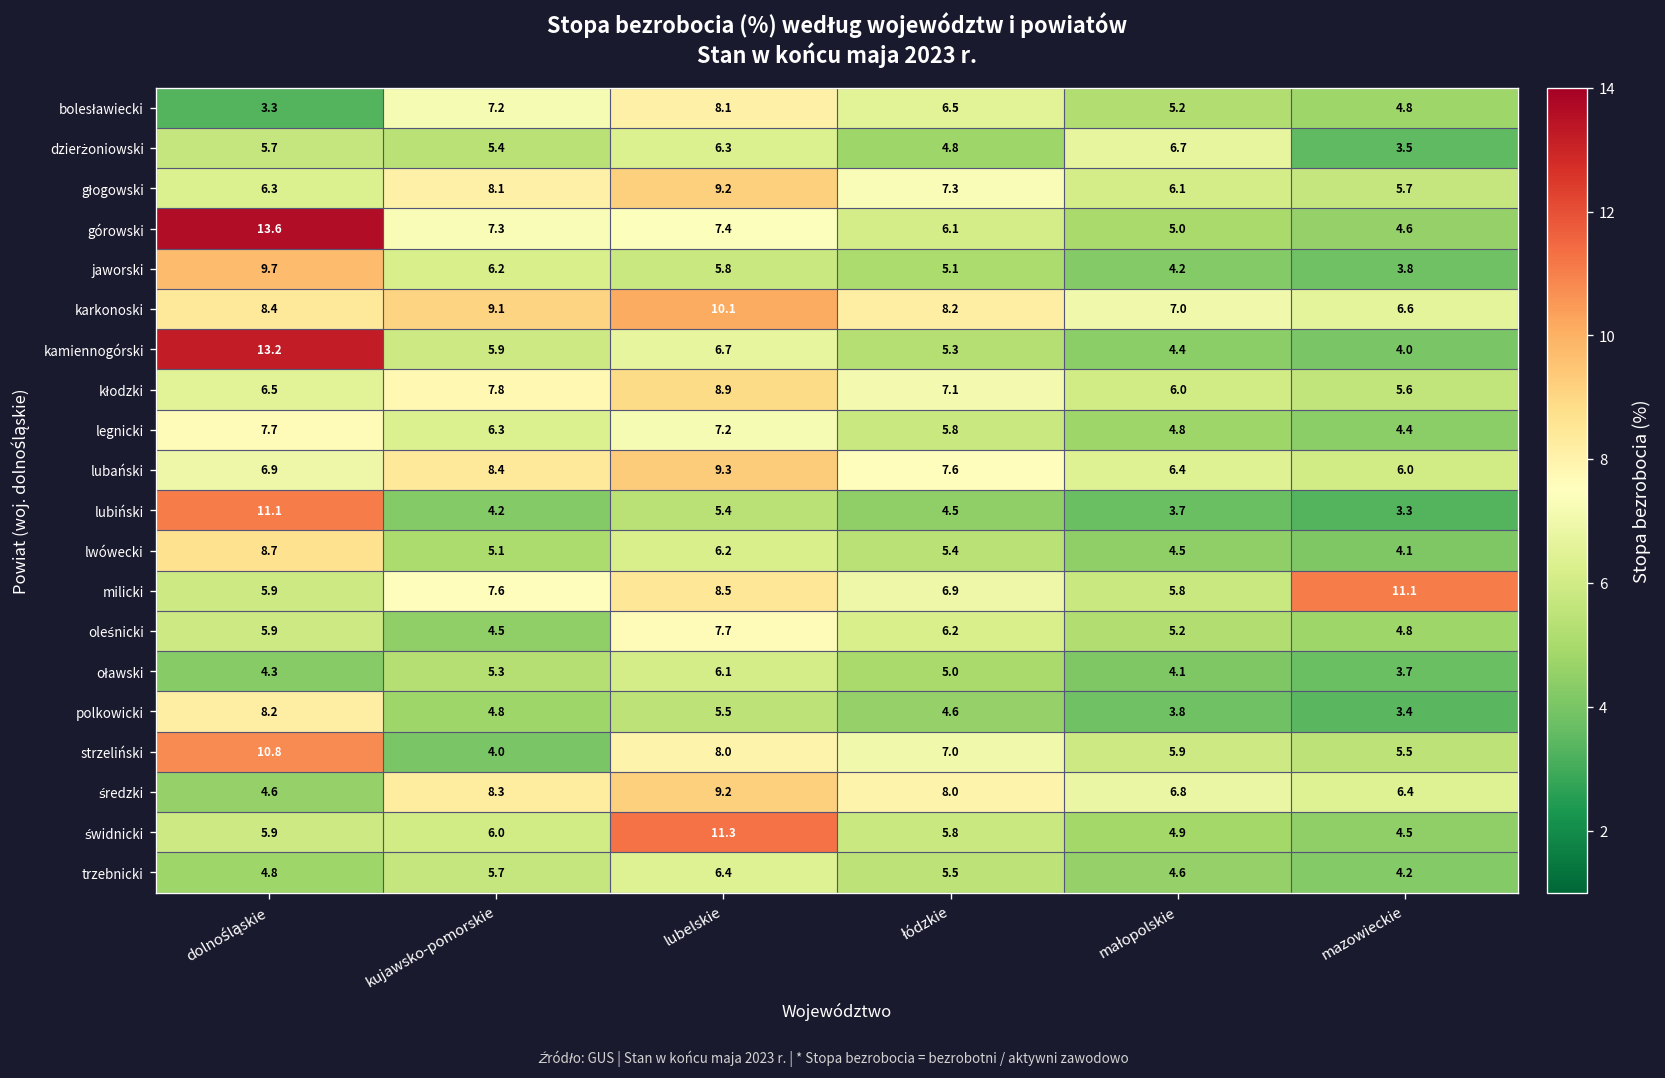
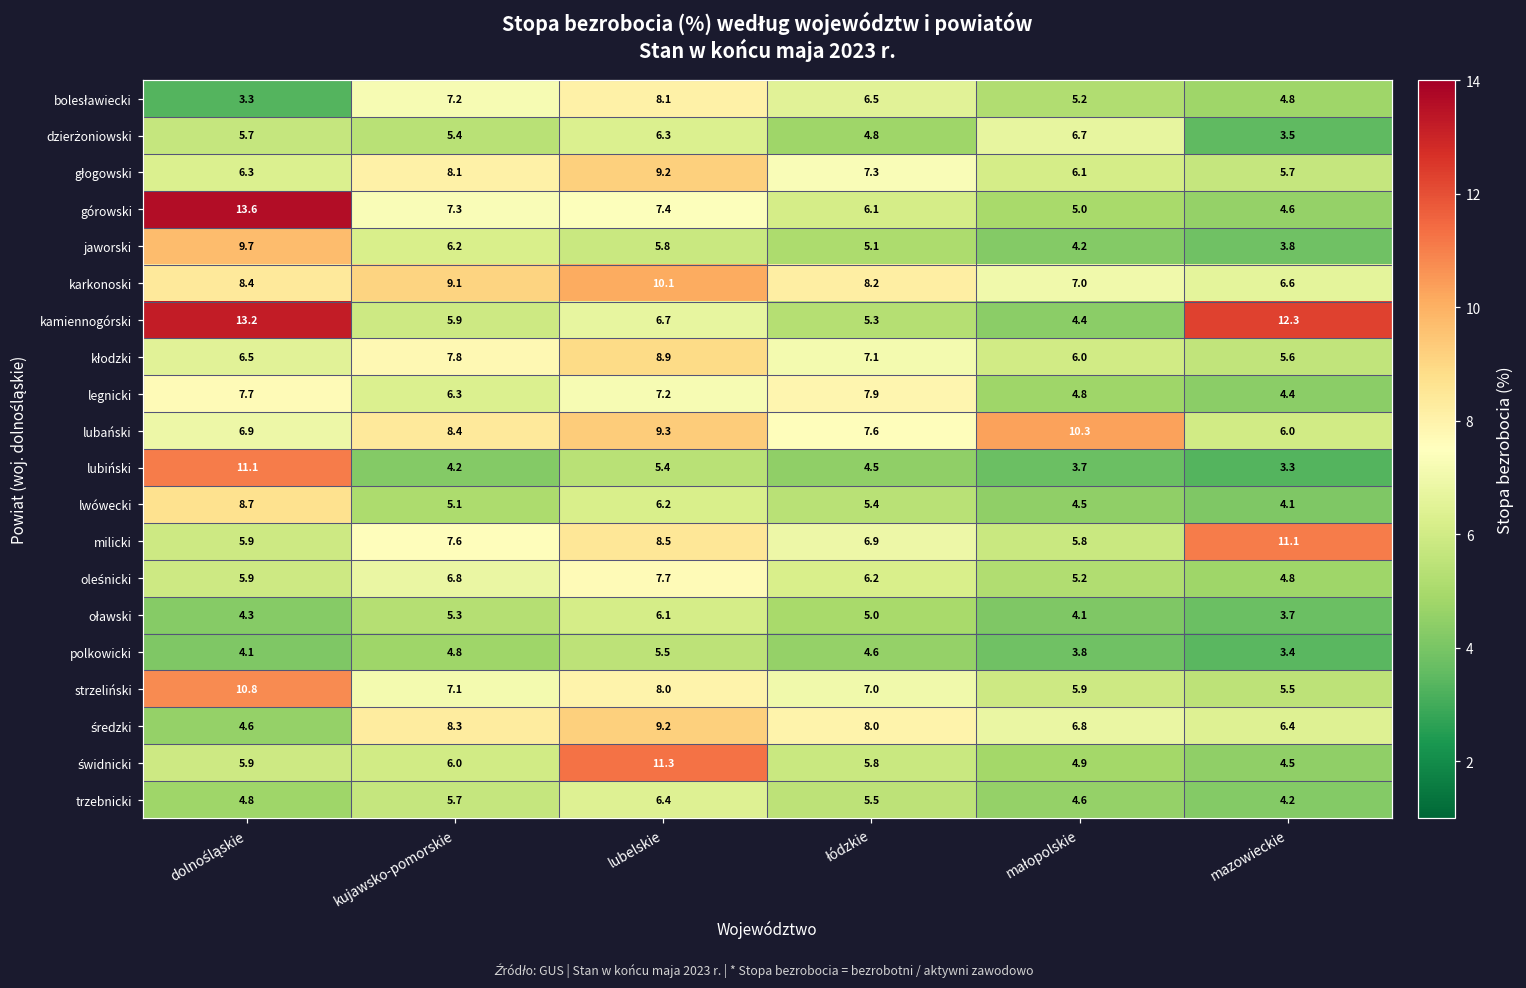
  {
    "bolesławiecki": {
      "dolnośląskie": 3.3,
      "kujawsko-pomorskie": 7.2,
      "lubelskie": 8.1,
      "łódzkie": 6.5,
      "małopolskie": 5.2,
      "mazowieckie": 4.8
    },
    "dzierżoniowski": {
      "dolnośląskie": 5.7,
      "kujawsko-pomorskie": 5.4,
      "lubelskie": 6.3,
      "łódzkie": 4.8,
      "małopolskie": 6.7,
      "mazowieckie": 3.5
    },
    "głogowski": {
      "dolnośląskie": 6.3,
      "kujawsko-pomorskie": 8.1,
      "lubelskie": 9.2,
      "łódzkie": 7.3,
      "małopolskie": 6.1,
      "mazowieckie": 5.7
    },
    "górowski": {
      "dolnośląskie": 13.6,
      "kujawsko-pomorskie": 7.3,
      "lubelskie": 7.4,
      "łódzkie": 6.1,
      "małopolskie": 5.0,
      "mazowieckie": 4.6
    },
    "jaworski": {
      "dolnośląskie": 9.7,
      "kujawsko-pomorskie": 6.2,
      "lubelskie": 5.8,
      "łódzkie": 5.1,
      "małopolskie": 4.2,
      "mazowieckie": 3.8
    },
    "karkonoski": {
      "dolnośląskie": 8.4,
      "kujawsko-pomorskie": 9.1,
      "lubelskie": 10.1,
      "łódzkie": 8.2,
      "małopolskie": 7.0,
      "mazowieckie": 6.6
    },
    "kamiennogórski": {
      "dolnośląskie": 13.2,
      "kujawsko-pomorskie": 5.9,
      "lubelskie": 6.7,
      "łódzkie": 5.3,
      "małopolskie": 4.4,
-     "mazowieckie": 4.0
+     "mazowieckie": 12.3
    },
    "kłodzki": {
      "dolnośląskie": 6.5,
      "kujawsko-pomorskie": 7.8,
      "lubelskie": 8.9,
      "łódzkie": 7.1,
      "małopolskie": 6.0,
      "mazowieckie": 5.6
    },
    "legnicki": {
      "dolnośląskie": 7.7,
      "kujawsko-pomorskie": 6.3,
      "lubelskie": 7.2,
-     "łódzkie": 5.8,
+     "łódzkie": 7.9,
      "małopolskie": 4.8,
      "mazowieckie": 4.4
    },
    "lubański": {
      "dolnośląskie": 6.9,
      "kujawsko-pomorskie": 8.4,
      "lubelskie": 9.3,
      "łódzkie": 7.6,
-     "małopolskie": 6.4,
+     "małopolskie": 10.3,
      "mazowieckie": 6.0
    },
    "lubiński": {
      "dolnośląskie": 11.1,
      "kujawsko-pomorskie": 4.2,
      "lubelskie": 5.4,
      "łódzkie": 4.5,
      "małopolskie": 3.7,
      "mazowieckie": 3.3
    },
    "lwówecki": {
      "dolnośląskie": 8.7,
      "kujawsko-pomorskie": 5.1,
      "lubelskie": 6.2,
      "łódzkie": 5.4,
      "małopolskie": 4.5,
      "mazowieckie": 4.1
    },
    "milicki": {
      "dolnośląskie": 5.9,
      "kujawsko-pomorskie": 7.6,
      "lubelskie": 8.5,
      "łódzkie": 6.9,
      "małopolskie": 5.8,
      "mazowieckie": 11.1
    },
    "oleśnicki": {
      "dolnośląskie": 5.9,
-     "kujawsko-pomorskie": 4.5,
+     "kujawsko-pomorskie": 6.8,
      "lubelskie": 7.7,
      "łódzkie": 6.2,
      "małopolskie": 5.2,
      "mazowieckie": 4.8
    },
    "oławski": {
      "dolnośląskie": 4.3,
      "kujawsko-pomorskie": 5.3,
      "lubelskie": 6.1,
      "łódzkie": 5.0,
      "małopolskie": 4.1,
      "mazowieckie": 3.7
    },
    "polkowicki": {
-     "dolnośląskie": 8.2,
+     "dolnośląskie": 4.1,
      "kujawsko-pomorskie": 4.8,
      "lubelskie": 5.5,
      "łódzkie": 4.6,
      "małopolskie": 3.8,
      "mazowieckie": 3.4
    },
    "strzeliński": {
      "dolnośląskie": 10.8,
-     "kujawsko-pomorskie": 4.0,
+     "kujawsko-pomorskie": 7.1,
      "lubelskie": 8.0,
      "łódzkie": 7.0,
      "małopolskie": 5.9,
      "mazowieckie": 5.5
    },
    "średzki": {
      "dolnośląskie": 4.6,
      "kujawsko-pomorskie": 8.3,
      "lubelskie": 9.2,
      "łódzkie": 8.0,
      "małopolskie": 6.8,
      "mazowieckie": 6.4
    },
    "świdnicki": {
      "dolnośląskie": 5.9,
      "kujawsko-pomorskie": 6.0,
      "lubelskie": 11.3,
      "łódzkie": 5.8,
      "małopolskie": 4.9,
      "mazowieckie": 4.5
    },
    "trzebnicki": {
      "dolnośląskie": 4.8,
      "kujawsko-pomorskie": 5.7,
      "lubelskie": 6.4,
      "łódzkie": 5.5,
      "małopolskie": 4.6,
      "mazowieckie": 4.2
    }
  }
